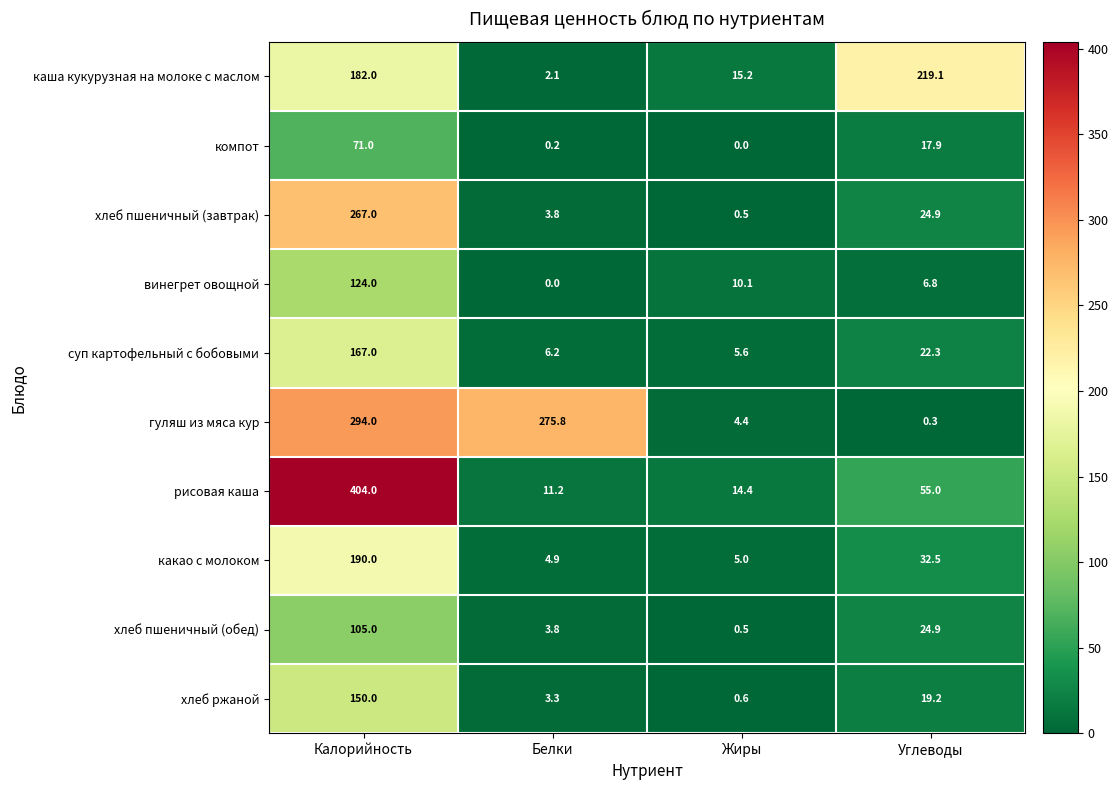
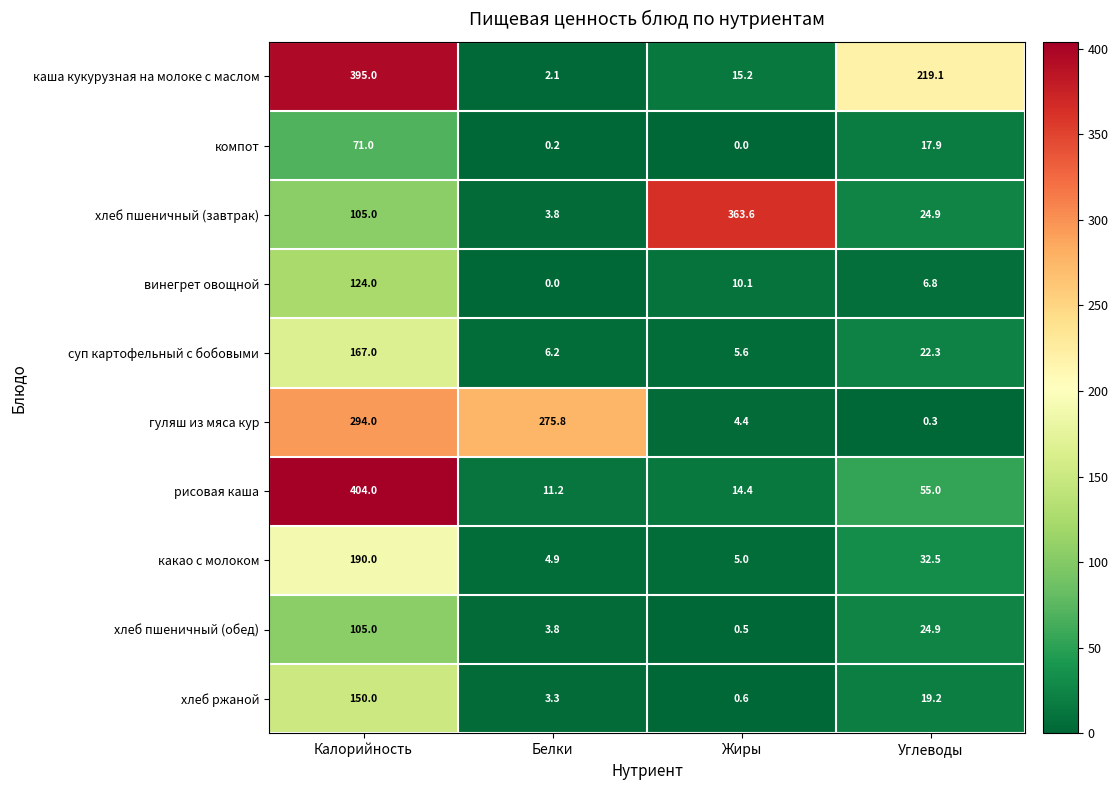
  {
    "каша кукурузная на молоке с маслом": {
-     "Калорийность": 182.0,
+     "Калорийность": 395.0,
      "Белки": 2.1,
      "Жиры": 15.2,
      "Углеводы": 219.1
    },
    "компот": {
      "Калорийность": 71.0,
      "Белки": 0.2,
      "Жиры": 0.0,
      "Углеводы": 17.9
    },
    "хлеб пшеничный (завтрак)": {
-     "Калорийность": 267.0,
+     "Калорийность": 105.0,
      "Белки": 3.8,
-     "Жиры": 0.5,
+     "Жиры": 363.6,
      "Углеводы": 24.9
    },
    "винегрет овощной": {
      "Калорийность": 124.0,
      "Белки": 0.0,
      "Жиры": 10.1,
      "Углеводы": 6.8
    },
    "суп картофельный с бобовыми": {
      "Калорийность": 167.0,
      "Белки": 6.2,
      "Жиры": 5.6,
      "Углеводы": 22.3
    },
    "гуляш из мяса кур": {
      "Калорийность": 294.0,
      "Белки": 275.8,
      "Жиры": 4.4,
      "Углеводы": 0.3
    },
    "рисовая каша": {
      "Калорийность": 404.0,
      "Белки": 11.2,
      "Жиры": 14.4,
      "Углеводы": 55.0
    },
    "какао с молоком": {
      "Калорийность": 190.0,
      "Белки": 4.9,
      "Жиры": 5.0,
      "Углеводы": 32.5
    },
    "хлеб пшеничный (обед)": {
      "Калорийность": 105.0,
      "Белки": 3.8,
      "Жиры": 0.5,
      "Углеводы": 24.9
    },
    "хлеб ржаной": {
      "Калорийность": 150.0,
      "Белки": 3.3,
      "Жиры": 0.6,
      "Углеводы": 19.2
    }
  }
